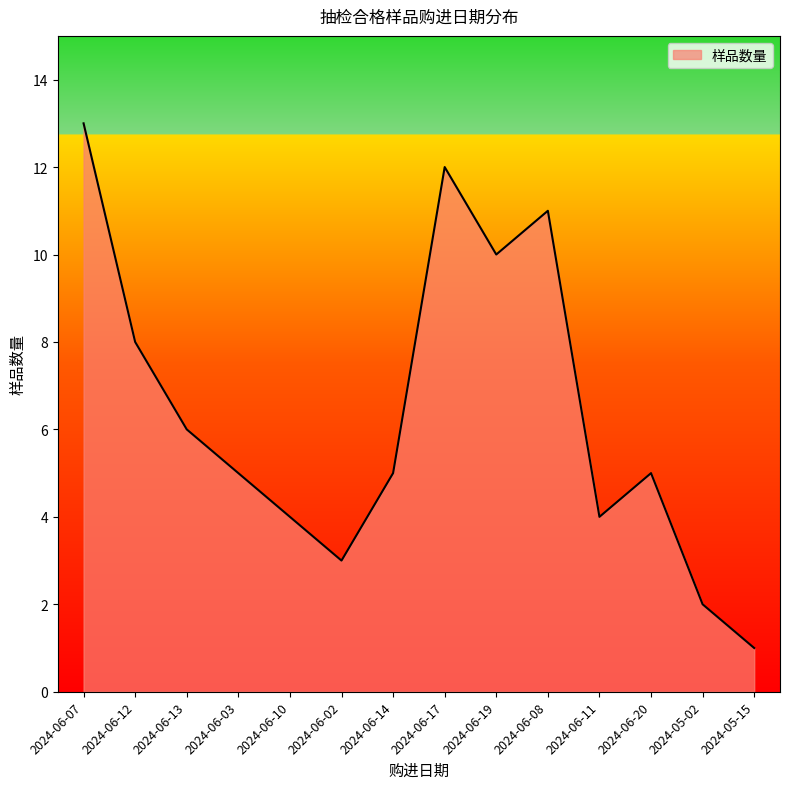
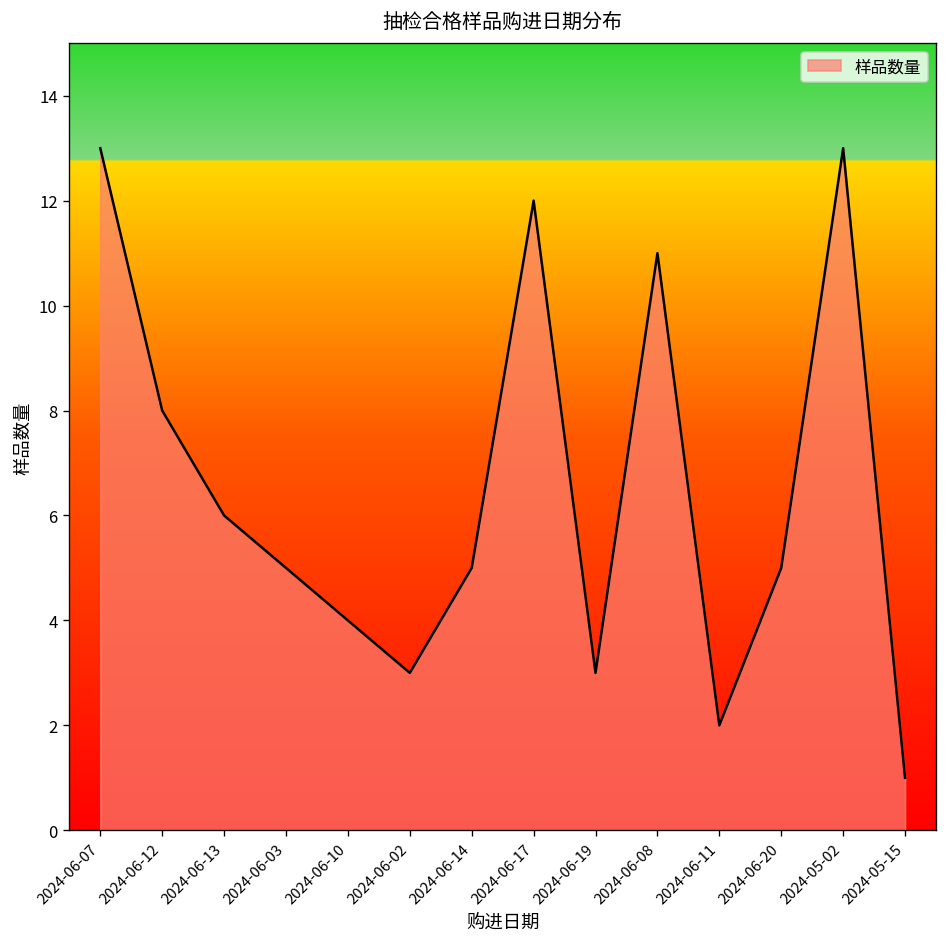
  {
    "2024-06-07": 13,
    "2024-06-12": 8,
    "2024-06-13": 6,
    "2024-06-03": 5,
    "2024-06-10": 4,
    "2024-06-02": 3,
    "2024-06-14": 5,
    "2024-06-17": 12,
-   "2024-06-19": 10,
+   "2024-06-19": 3,
    "2024-06-08": 11,
-   "2024-06-11": 4,
+   "2024-06-11": 2,
    "2024-06-20": 5,
-   "2024-05-02": 2,
+   "2024-05-02": 13,
    "2024-05-15": 1
  }
